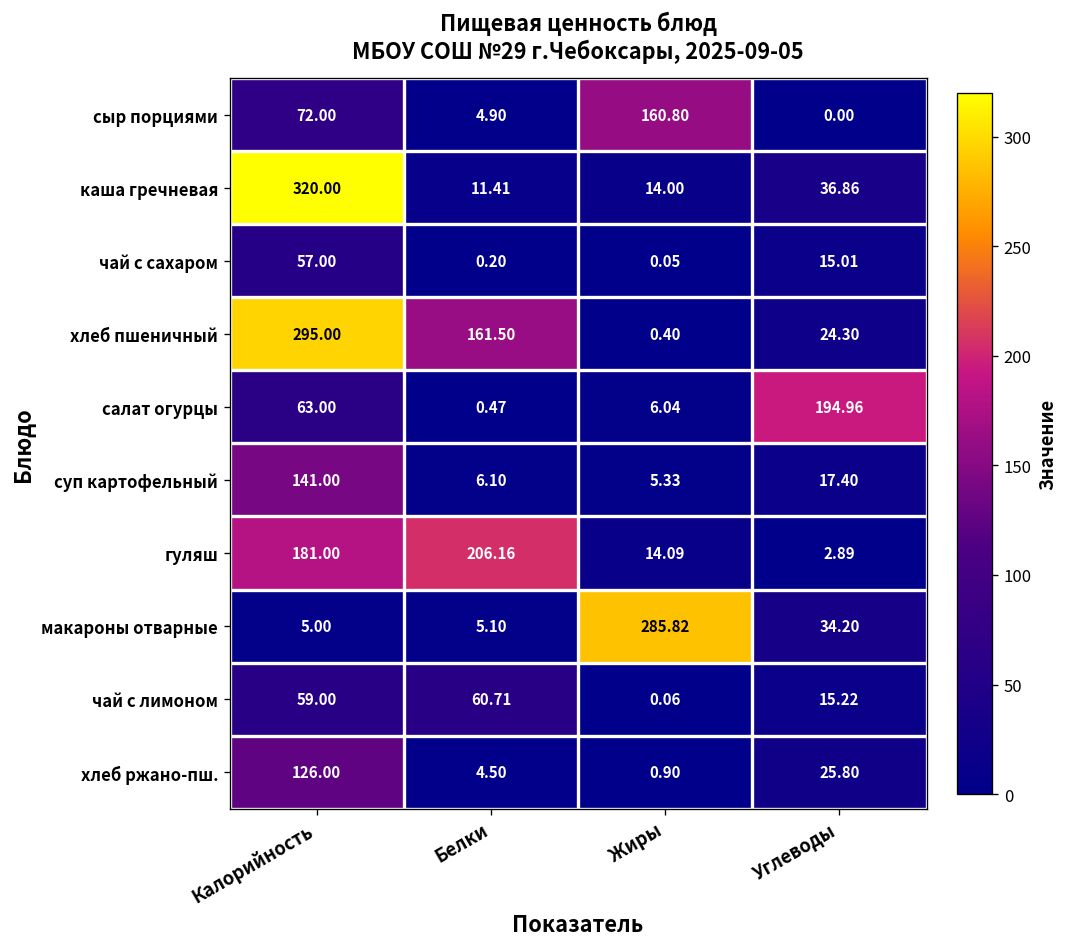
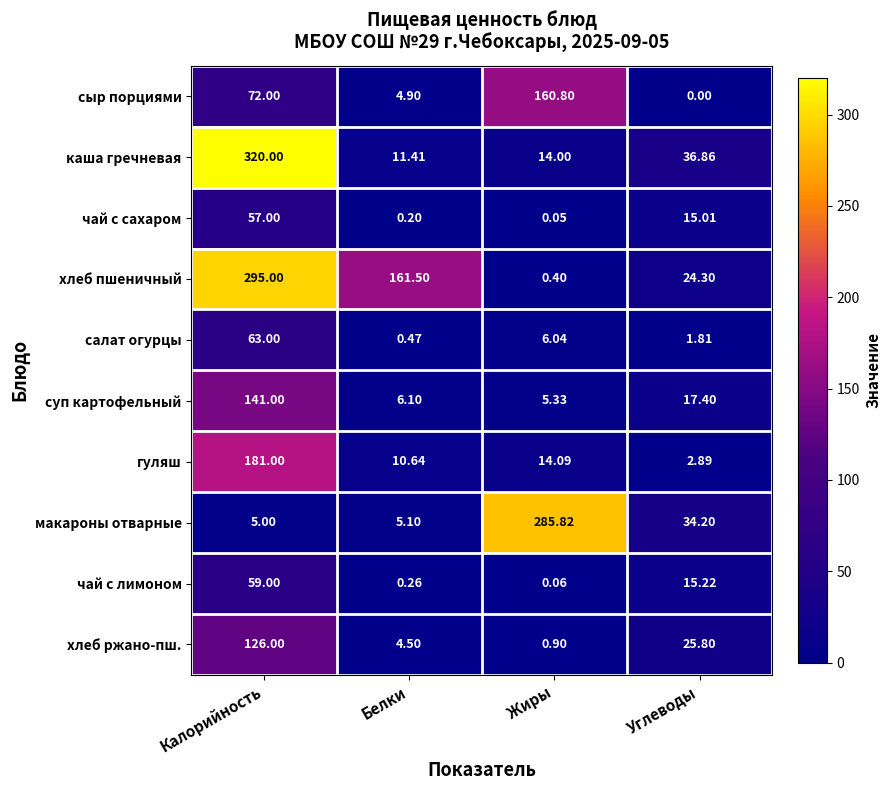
  {
    "сыр порциями": {
      "Калорийность": 72.00,
      "Белки": 4.90,
      "Жиры": 160.80,
      "Углеводы": 0.00
    },
    "каша гречневая": {
      "Калорийность": 320.00,
      "Белки": 11.41,
      "Жиры": 14.00,
      "Углеводы": 36.86
    },
    "чай с сахаром": {
      "Калорийность": 57.00,
      "Белки": 0.20,
      "Жиры": 0.05,
      "Углеводы": 15.01
    },
    "хлеб пшеничный": {
      "Калорийность": 295.00,
      "Белки": 161.50,
      "Жиры": 0.40,
      "Углеводы": 24.30
    },
    "салат огурцы": {
      "Калорийность": 63.00,
      "Белки": 0.47,
      "Жиры": 6.04,
-     "Углеводы": 194.96
+     "Углеводы": 1.81
    },
    "суп картофельный": {
      "Калорийность": 141.00,
      "Белки": 6.10,
      "Жиры": 5.33,
      "Углеводы": 17.40
    },
    "гуляш": {
      "Калорийность": 181.00,
-     "Белки": 206.16,
+     "Белки": 10.64,
      "Жиры": 14.09,
      "Углеводы": 2.89
    },
    "макароны отварные": {
      "Калорийность": 5.00,
      "Белки": 5.10,
      "Жиры": 285.82,
      "Углеводы": 34.20
    },
    "чай с лимоном": {
      "Калорийность": 59.00,
-     "Белки": 60.71,
+     "Белки": 0.26,
      "Жиры": 0.06,
      "Углеводы": 15.22
    },
    "хлеб ржано-пш.": {
      "Калорийность": 126.00,
      "Белки": 4.50,
      "Жиры": 0.90,
      "Углеводы": 25.80
    }
  }
